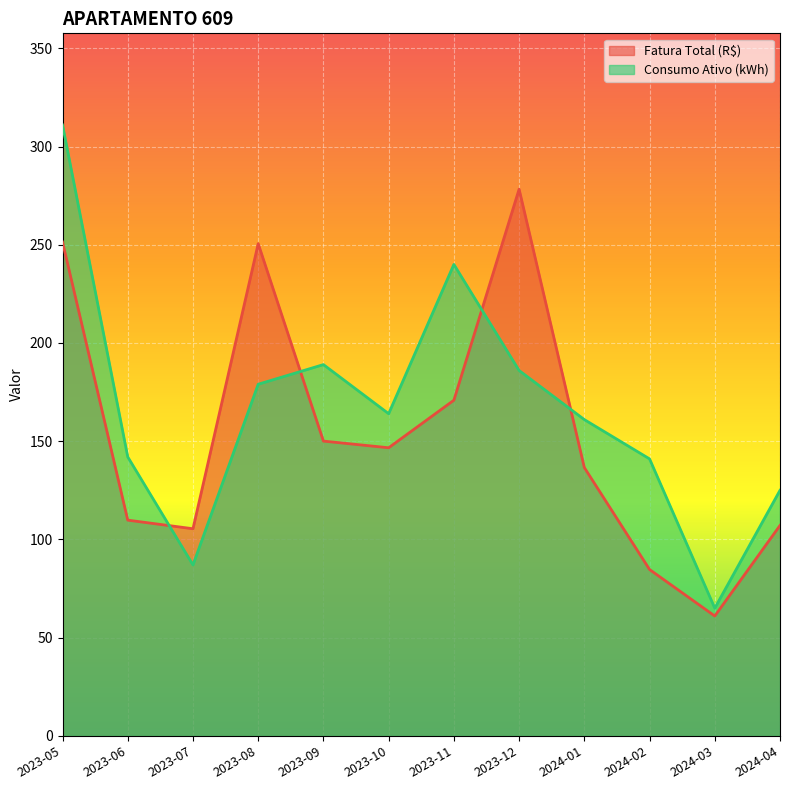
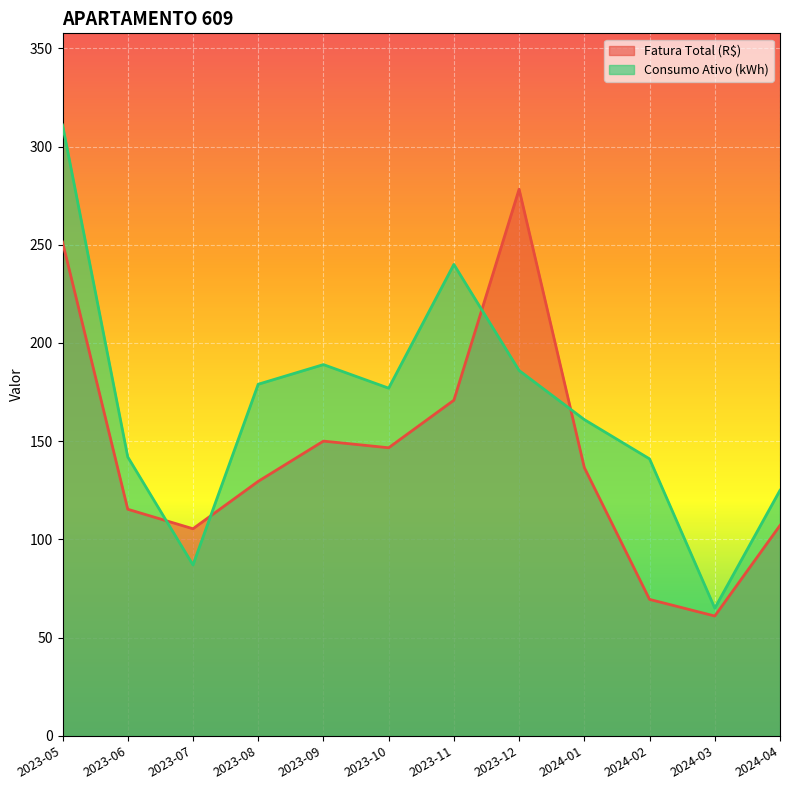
  {
    "Fatura Total (R$)": {
      "2023-05": 251,
-     "2023-06": 110,
+     "2023-06": 115,
      "2023-07": 105,
-     "2023-08": 251,
+     "2023-08": 130,
      "2023-09": 150,
      "2023-10": 147,
      "2023-11": 171,
      "2023-12": 278,
      "2024-01": 137,
-     "2024-02": 85,
+     "2024-02": 69,
      "2024-03": 61,
      "2024-04": 107
    },
    "Consumo Ativo (kWh)": {
      "2023-05": 311,
      "2023-06": 142,
      "2023-07": 87,
      "2023-08": 179,
      "2023-09": 189,
-     "2023-10": 164,
+     "2023-10": 177,
      "2023-11": 240,
      "2023-12": 186,
      "2024-01": 161,
      "2024-02": 141,
      "2024-03": 65,
      "2024-04": 125
    }
  }
